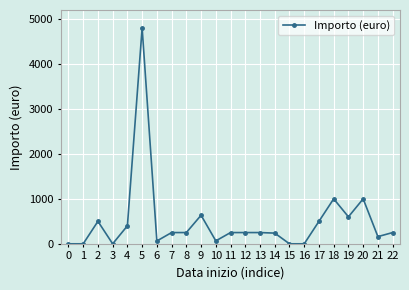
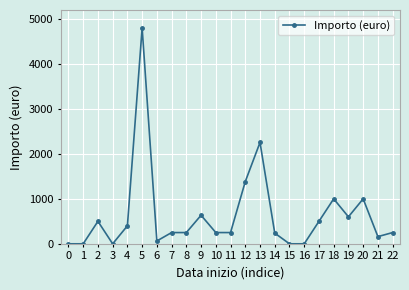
  {
    "0": 0,
    "1": 0,
    "2": 500,
    "3": 0,
    "4": 400,
    "5": 4800,
    "6": 100,
    "7": 300,
    "8": 300,
    "9": 600,
-   "10": 100,
+   "10": 300,
    "11": 300,
-   "12": 300,
-   "13": 300,
+   "12": 1400,
+   "13": 2300,
    "14": 200,
    "15": 0,
    "16": 0,
    "17": 500,
    "18": 1000,
    "19": 600,
    "20": 1000,
    "21": 200,
    "22": 300
  }
